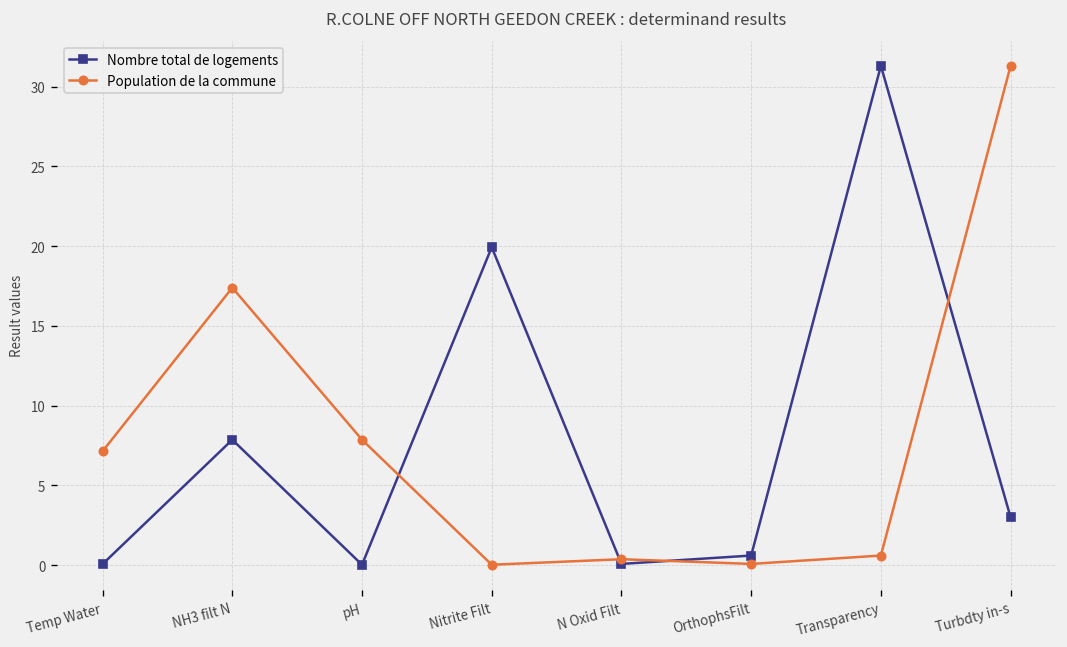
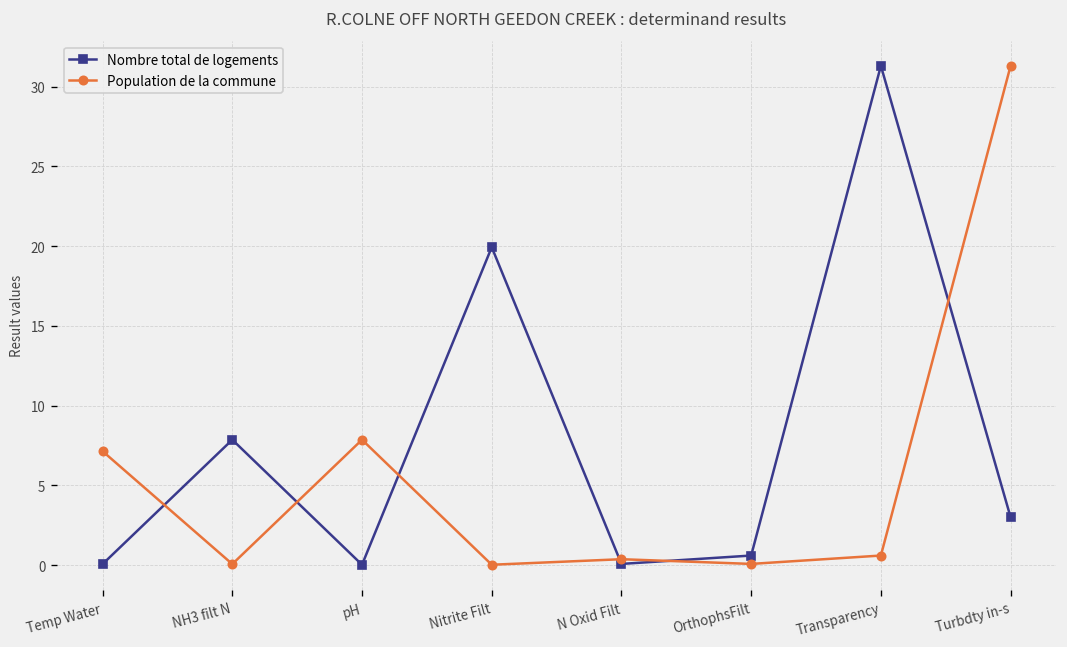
  {
    "Nombre total de logements": {
      "Temp Water": 0.1,
      "NH3 filt N": 7.9,
      "pH": 0.0,
      "Nitrite Filt": 19.9,
      "N Oxid Filt": 0.1,
      "OrthophsFilt": 0.6,
      "Transparency": 31.3,
      "Turbdty in-s": 3.0
    },
    "Population de la commune": {
      "Temp Water": 7.1,
-     "NH3 filt N": 17.4,
+     "NH3 filt N": 0.1,
      "pH": 7.9,
      "Nitrite Filt": 0.0,
      "N Oxid Filt": 0.4,
      "OrthophsFilt": 0.1,
      "Transparency": 0.6,
      "Turbdty in-s": 31.3
    }
  }
